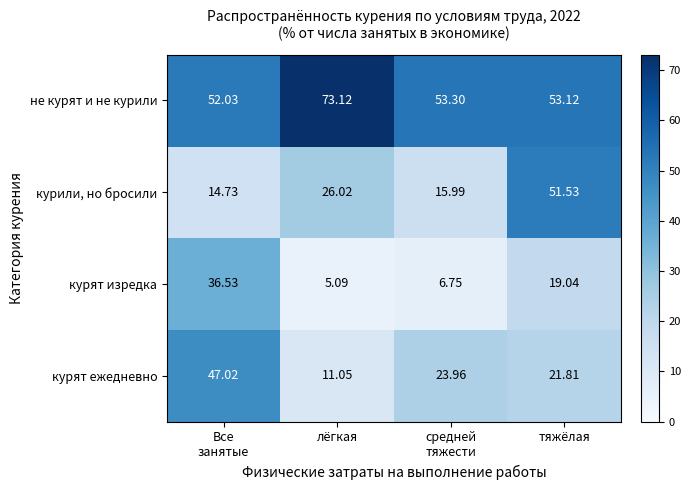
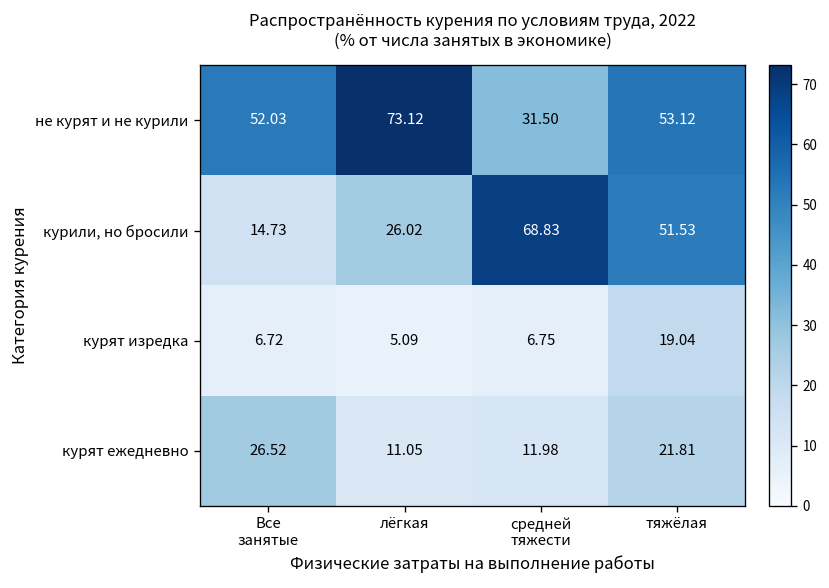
  {
    "не курят и не курили": {
      "Все занятые": 52.03,
      "лёгкая": 73.12,
-     "средней тяжести": 53.30,
+     "средней тяжести": 31.50,
      "тяжёлая": 53.12
    },
    "курили, но бросили": {
      "Все занятые": 14.73,
      "лёгкая": 26.02,
-     "средней тяжести": 15.99,
+     "средней тяжести": 68.83,
      "тяжёлая": 51.53
    },
    "курят изредка": {
-     "Все занятые": 36.53,
+     "Все занятые": 6.72,
      "лёгкая": 5.09,
      "средней тяжести": 6.75,
      "тяжёлая": 19.04
    },
    "курят ежедневно": {
-     "Все занятые": 47.02,
+     "Все занятые": 26.52,
      "лёгкая": 11.05,
-     "средней тяжести": 23.96,
+     "средней тяжести": 11.98,
      "тяжёлая": 21.81
    }
  }
